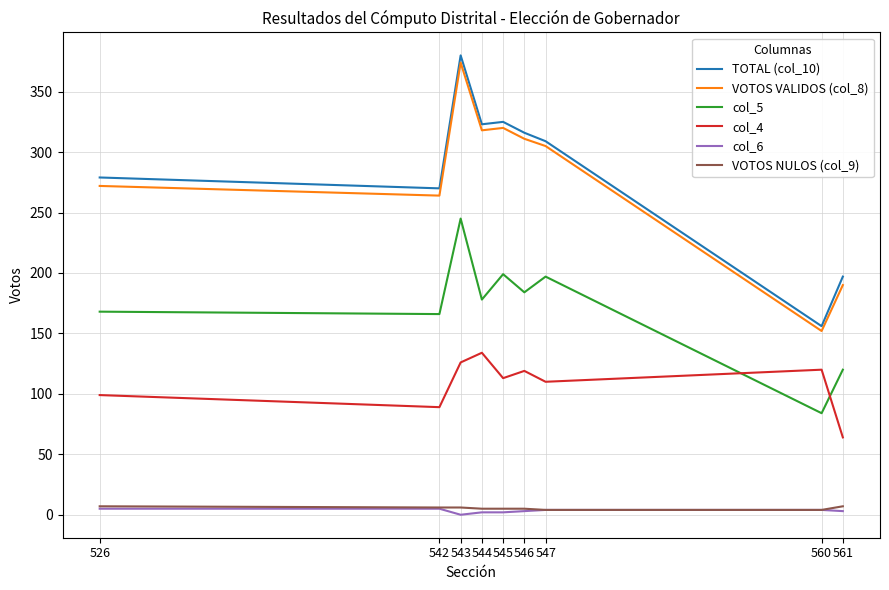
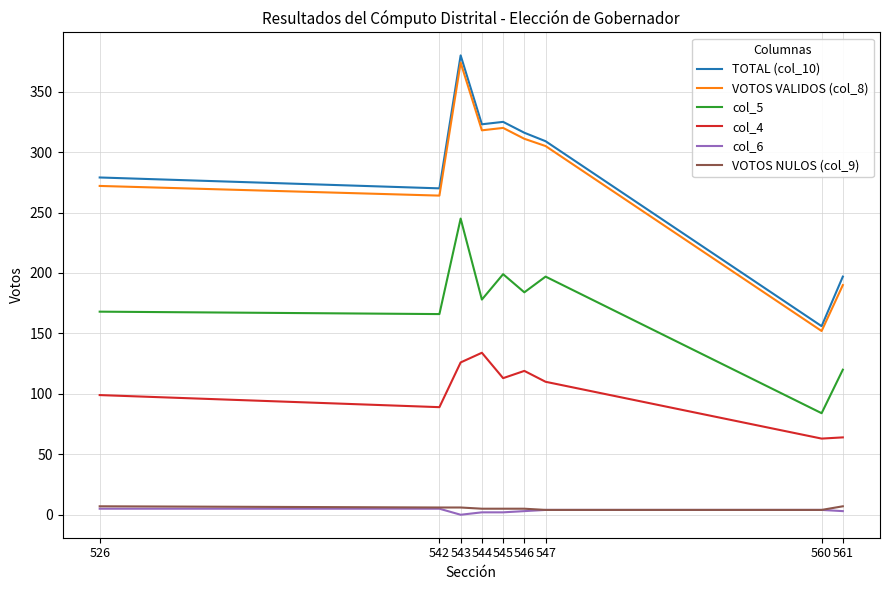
  {
    "TOTAL (col_10)": {
      "526": 279,
      "542": 270,
      "543": 380,
      "544": 323,
      "545": 325,
      "546": 316,
      "547": 309,
      "560": 156,
      "561": 197
    },
    "VOTOS VALIDOS (col_8)": {
      "526": 272,
      "542": 264,
      "543": 374,
      "544": 318,
      "545": 320,
      "546": 311,
      "547": 305,
      "560": 152,
      "561": 190
    },
    "col_5": {
      "526": 168,
      "542": 166,
      "543": 245,
      "544": 178,
      "545": 199,
      "546": 184,
      "547": 197,
      "560": 84,
      "561": 120
    },
    "col_4": {
      "526": 99,
      "542": 89,
      "543": 126,
      "544": 134,
      "545": 113,
      "546": 119,
      "547": 110,
-     "560": 120,
+     "560": 63,
      "561": 64
    },
    "col_6": {
      "543": 0,
      "544": 2,
      "545": 2,
      "561": 3
    },
    "VOTOS NULOS (col_9)": {
      "543": 6,
      "544": 5,
      "545": 5,
      "561": 7
    }
  }
